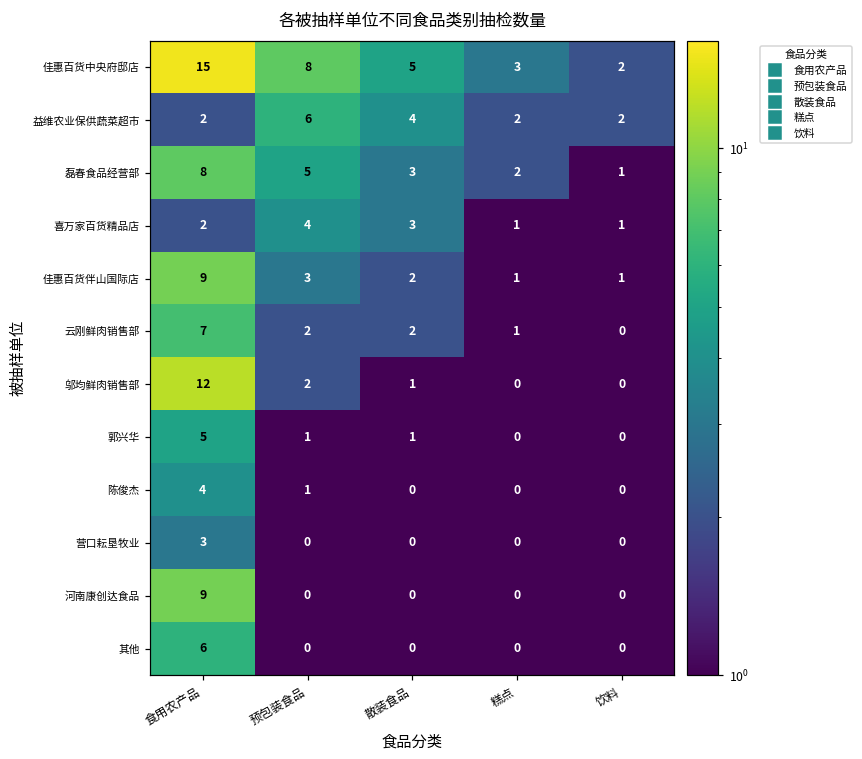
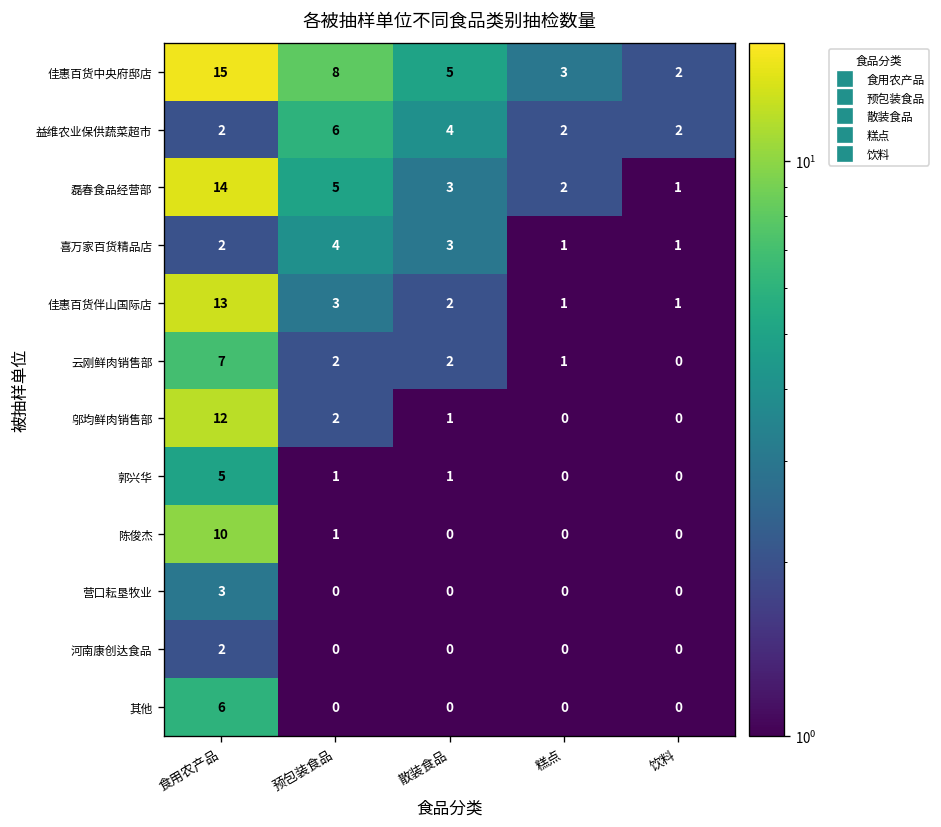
  {
    "佳惠百货中央府邸店": {
      "食用农产品": 15,
      "预包装食品": 8,
      "散装食品": 5,
      "糕点": 3,
      "饮料": 2
    },
    "益维农业保供蔬菜超市": {
      "食用农产品": 2,
      "预包装食品": 6,
      "散装食品": 4,
      "糕点": 2,
      "饮料": 2
    },
    "磊春食品经营部": {
-     "食用农产品": 8,
+     "食用农产品": 14,
      "预包装食品": 5,
      "散装食品": 3,
      "糕点": 2,
      "饮料": 1
    },
    "喜万家百货精品店": {
      "食用农产品": 2,
      "预包装食品": 4,
      "散装食品": 3,
      "糕点": 1,
      "饮料": 1
    },
    "佳惠百货伴山国际店": {
-     "食用农产品": 9,
+     "食用农产品": 13,
      "预包装食品": 3,
      "散装食品": 2,
      "糕点": 1,
      "饮料": 1
    },
    "云刚鲜肉销售部": {
      "食用农产品": 7,
      "预包装食品": 2,
      "散装食品": 2,
      "糕点": 1,
      "饮料": 0
    },
    "邬均鲜肉销售部": {
      "食用农产品": 12,
      "预包装食品": 2,
      "散装食品": 1,
      "糕点": 0,
      "饮料": 0
    },
    "郭兴华": {
      "食用农产品": 5,
      "预包装食品": 1,
      "散装食品": 1,
      "糕点": 0,
      "饮料": 0
    },
    "陈俊杰": {
-     "食用农产品": 4,
+     "食用农产品": 10,
      "预包装食品": 1,
      "散装食品": 0,
      "糕点": 0,
      "饮料": 0
    },
    "营口耘垦牧业": {
      "食用农产品": 3,
      "预包装食品": 0,
      "散装食品": 0,
      "糕点": 0,
      "饮料": 0
    },
    "河南康创达食品": {
-     "食用农产品": 9,
+     "食用农产品": 2,
      "预包装食品": 0,
      "散装食品": 0,
      "糕点": 0,
      "饮料": 0
    },
    "其他": {
      "食用农产品": 6,
      "预包装食品": 0,
      "散装食品": 0,
      "糕点": 0,
      "饮料": 0
    }
  }
